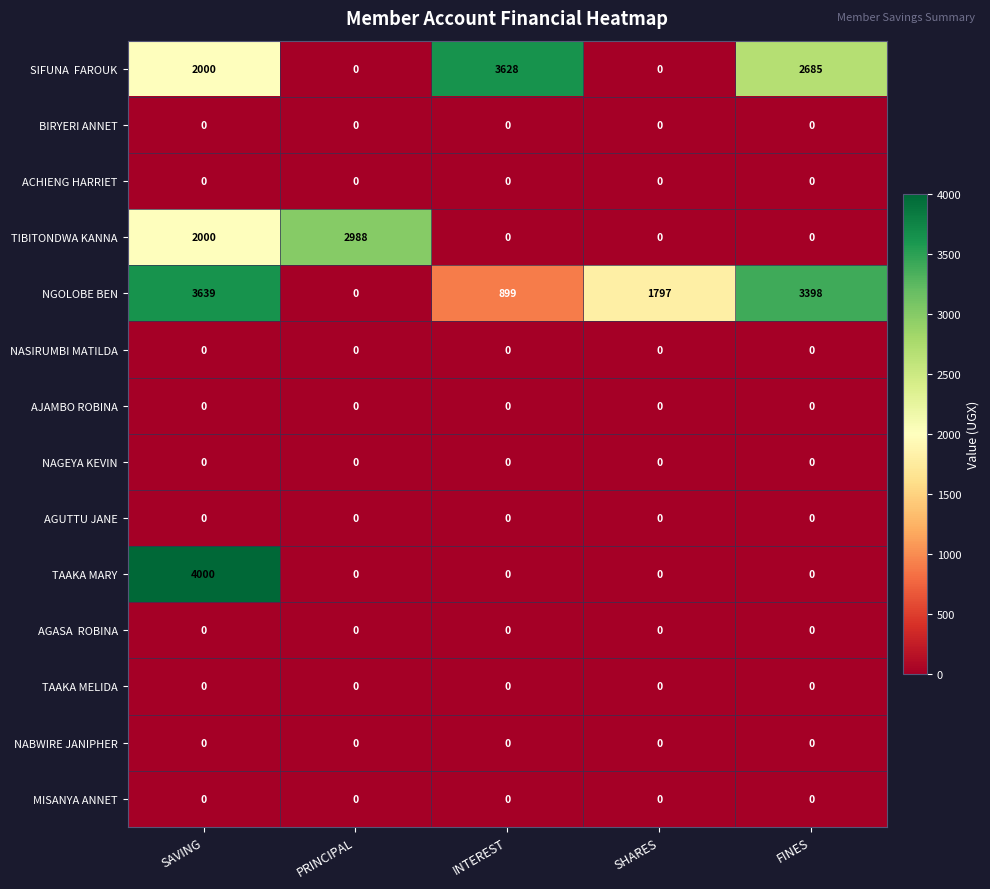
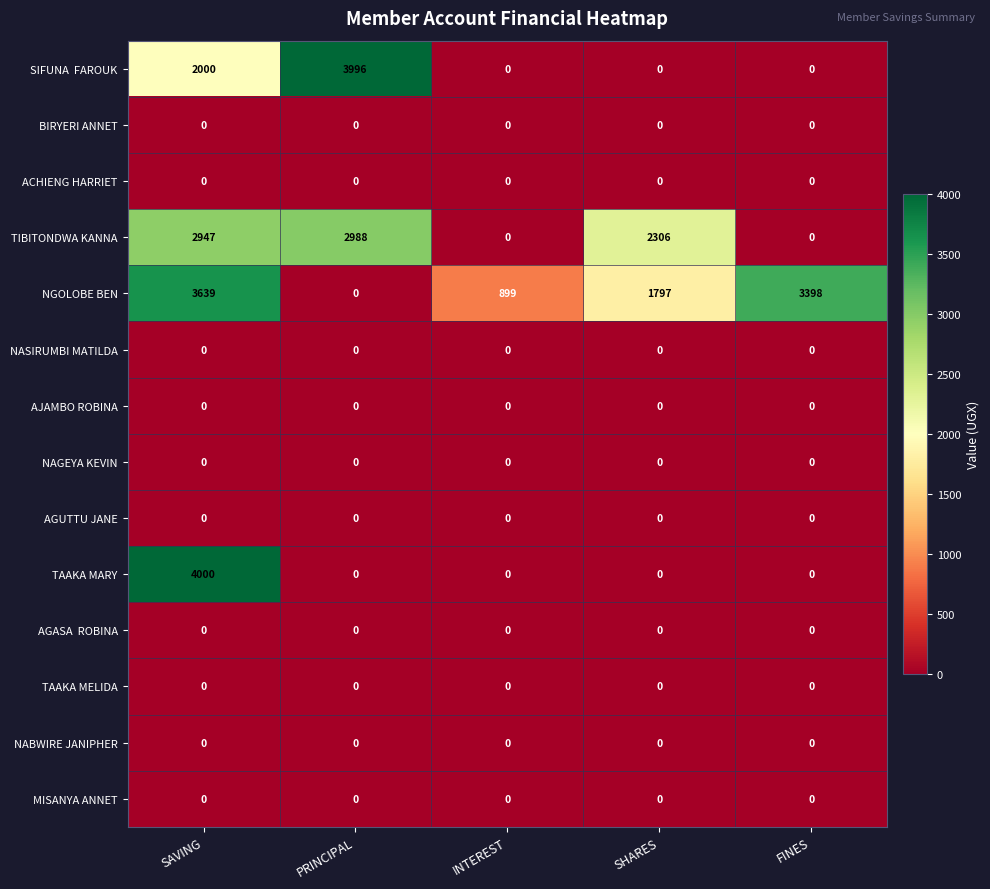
  {
    "SIFUNA FAROUK": {
      "SAVING": 2000,
-     "PRINCIPAL": 0,
-     "INTEREST": 3628,
+     "PRINCIPAL": 3996,
+     "INTEREST": 0,
      "SHARES": 0,
-     "FINES": 2685
+     "FINES": 0
    },
    "BIRYERI ANNET": {
      "SAVING": 0,
      "PRINCIPAL": 0,
      "INTEREST": 0,
      "SHARES": 0,
      "FINES": 0
    },
    "ACHIENG HARRIET": {
      "SAVING": 0,
      "PRINCIPAL": 0,
      "INTEREST": 0,
      "SHARES": 0,
      "FINES": 0
    },
    "TIBITONDWA KANNA": {
-     "SAVING": 2000,
+     "SAVING": 2947,
      "PRINCIPAL": 2988,
      "INTEREST": 0,
-     "SHARES": 0,
+     "SHARES": 2306,
      "FINES": 0
    },
    "NGOLOBE BEN": {
      "SAVING": 3639,
      "PRINCIPAL": 0,
      "INTEREST": 899,
      "SHARES": 1797,
      "FINES": 3398
    },
    "NASIRUMBI MATILDA": {
      "SAVING": 0,
      "PRINCIPAL": 0,
      "INTEREST": 0,
      "SHARES": 0,
      "FINES": 0
    },
    "AJAMBO ROBINA": {
      "SAVING": 0,
      "PRINCIPAL": 0,
      "INTEREST": 0,
      "SHARES": 0,
      "FINES": 0
    },
    "NAGEYA KEVIN": {
      "SAVING": 0,
      "PRINCIPAL": 0,
      "INTEREST": 0,
      "SHARES": 0,
      "FINES": 0
    },
    "AGUTTU JANE": {
      "SAVING": 0,
      "PRINCIPAL": 0,
      "INTEREST": 0,
      "SHARES": 0,
      "FINES": 0
    },
    "TAAKA MARY": {
      "SAVING": 4000,
      "PRINCIPAL": 0,
      "INTEREST": 0,
      "SHARES": 0,
      "FINES": 0
    },
    "AGASA ROBINA": {
      "SAVING": 0,
      "PRINCIPAL": 0,
      "INTEREST": 0,
      "SHARES": 0,
      "FINES": 0
    },
    "TAAKA MELIDA": {
      "SAVING": 0,
      "PRINCIPAL": 0,
      "INTEREST": 0,
      "SHARES": 0,
      "FINES": 0
    },
    "NABWIRE JANIPHER": {
      "SAVING": 0,
      "PRINCIPAL": 0,
      "INTEREST": 0,
      "SHARES": 0,
      "FINES": 0
    },
    "MISANYA ANNET": {
      "SAVING": 0,
      "PRINCIPAL": 0,
      "INTEREST": 0,
      "SHARES": 0,
      "FINES": 0
    }
  }
